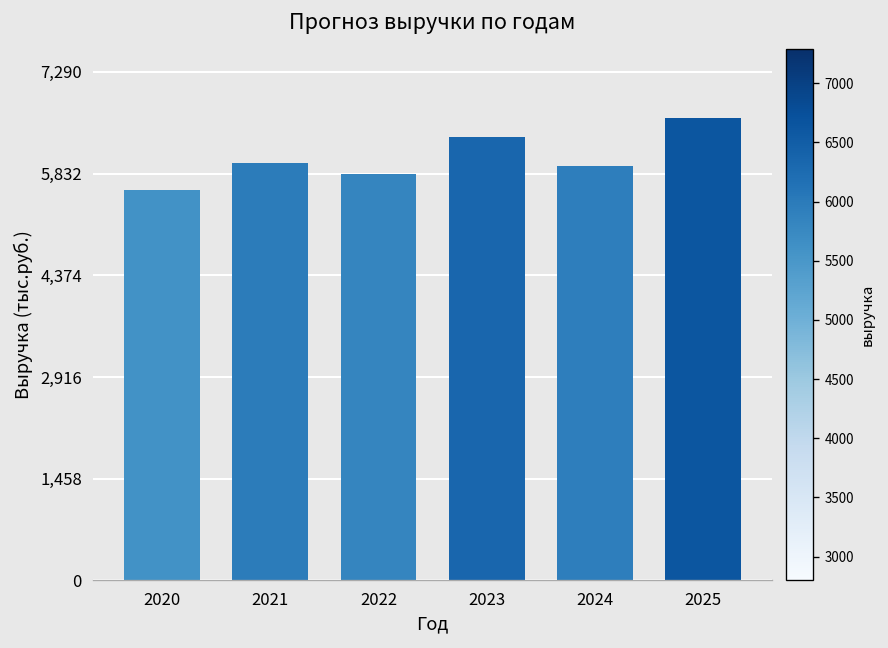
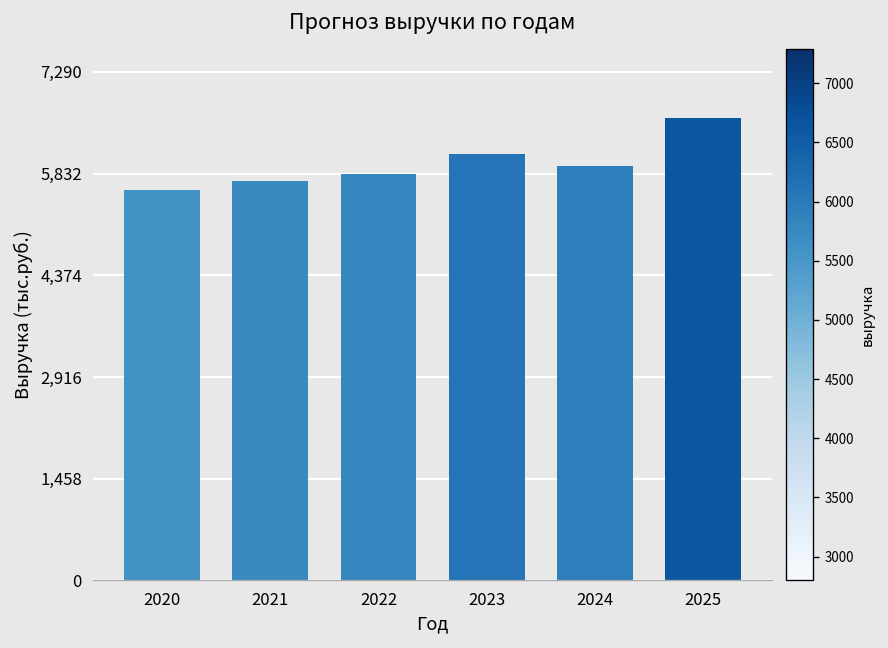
  {
    "2020": "5,600",
-   "2021": "6,000",
+   "2021": "5,700",
    "2022": "5,800",
-   "2023": "6,400",
+   "2023": "6,100",
    "2024": "5,900",
    "2025": "6,600"
  }
